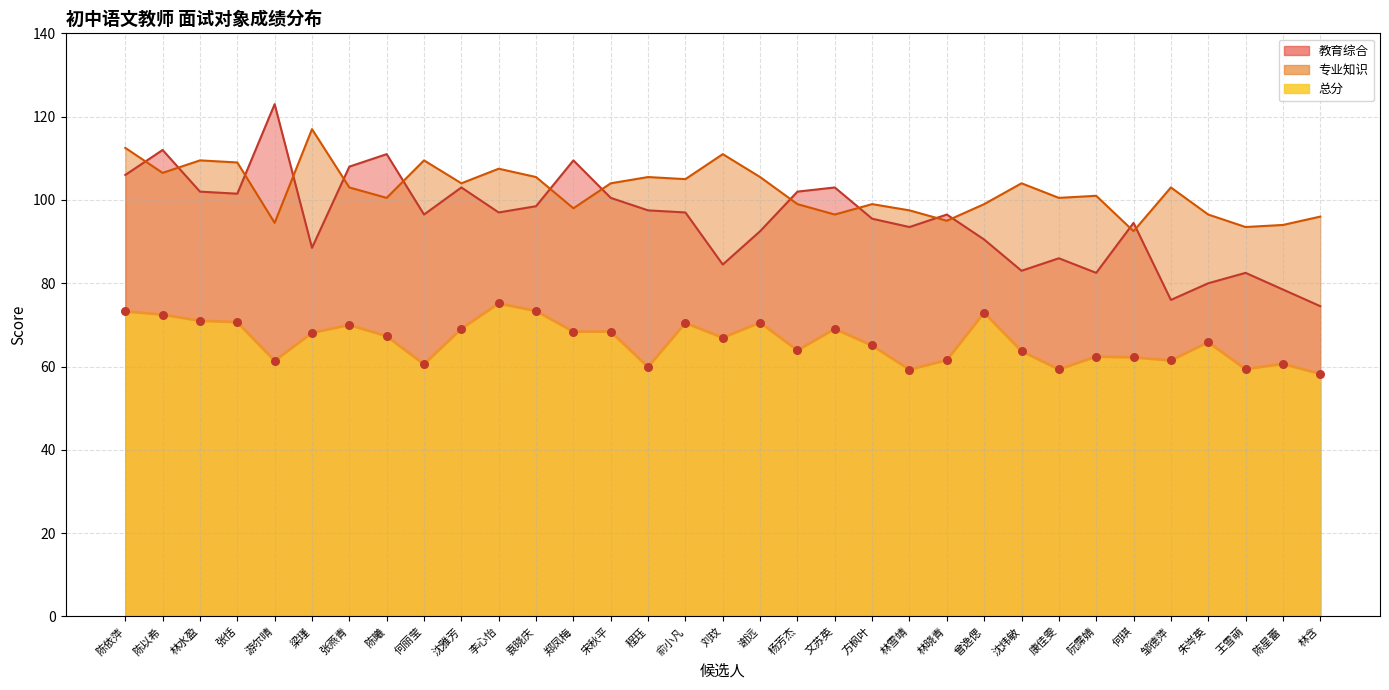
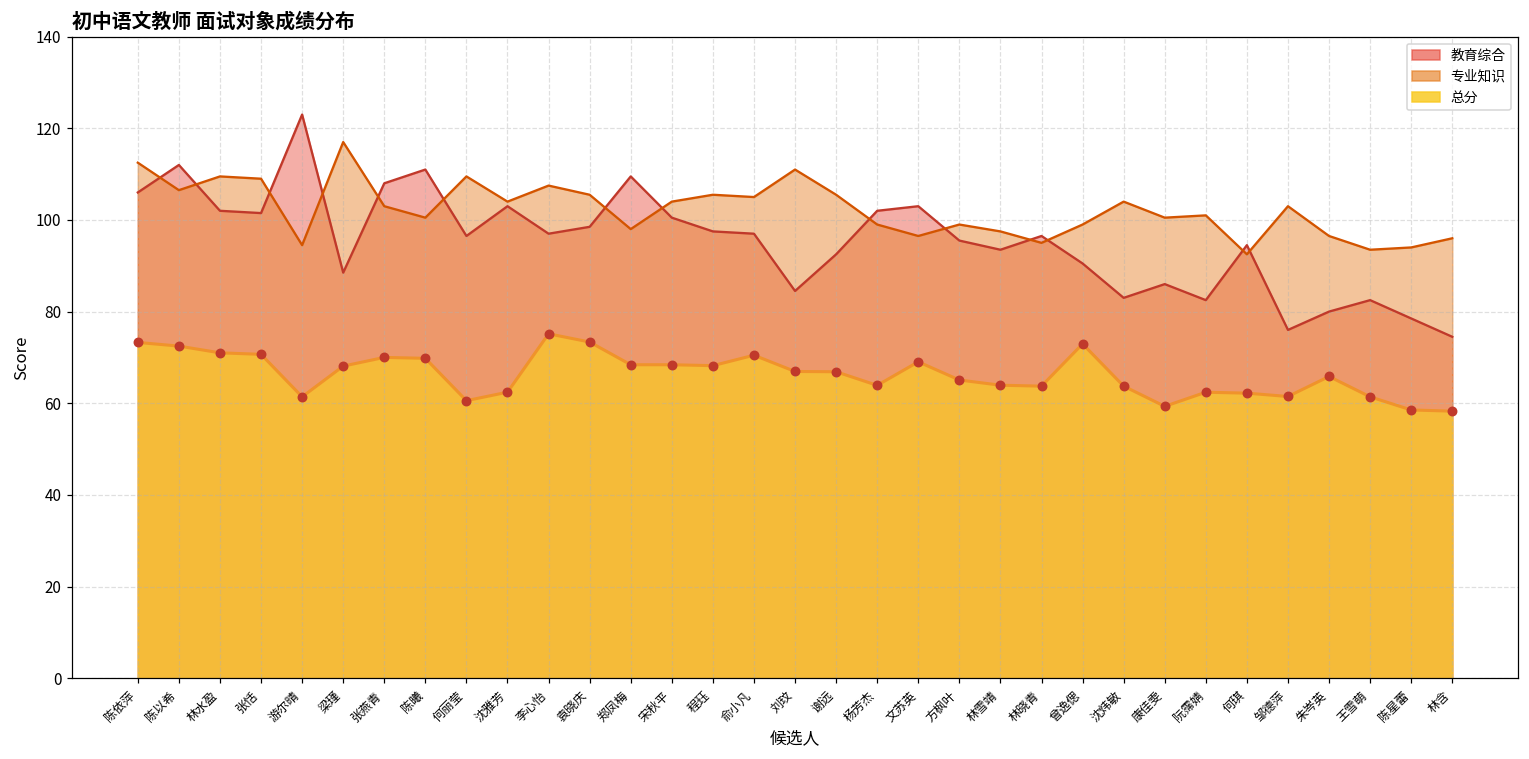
  {
    "总分": {
      "陈依萍": 73,
      "陈以希": 72,
      "林水盈": 71,
      "张恬": 71,
      "游尔晴": 61,
      "梁瑾": 68,
      "张燕青": 70,
-     "陈曦": 67,
+     "陈曦": 70,
      "何丽莹": 61,
-     "沈雅芳": 69,
+     "沈雅芳": 62,
      "李心怡": 75,
      "袁晓庆": 73,
      "郑凤梅": 68,
      "宋秋平": 68,
-     "程珏": 60,
+     "程珏": 68,
      "俞小凡": 70,
      "刘玟": 67,
-     "谢远": 71,
+     "谢远": 67,
      "杨芳杰": 64,
      "文苏英": 69,
      "方枫叶": 65,
-     "林雪靖": 59,
-     "林晓青": 62,
+     "林雪靖": 64,
+     "林晓青": 64,
      "曾逸偲": 73,
      "沈炜敏": 64,
      "康佳雯": 59,
      "阮霈婧": 62,
      "何琪": 62,
      "邹德萍": 61,
      "朱岑英": 66,
-     "王雪萌": 59,
-     "陈星蕾": 61,
+     "王雪萌": 61,
+     "陈星蕾": 59,
      "林含": 58
    }
  }
